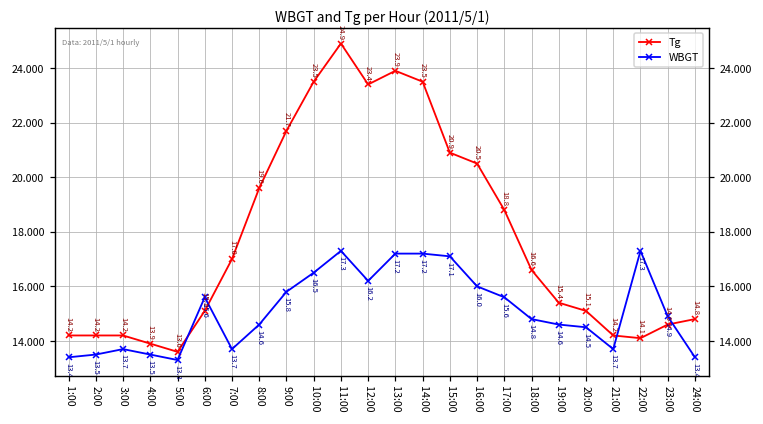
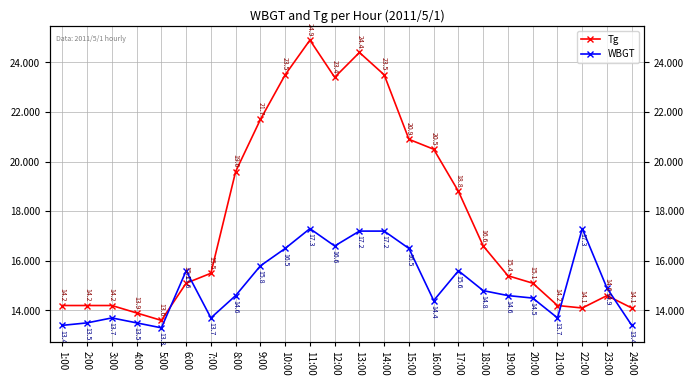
  {
    "Tg": {
      "1:00": 14.2,
      "2:00": 14.2,
      "3:00": 14.2,
      "4:00": 13.9,
      "5:00": 13.6,
-     "7:00": 17.0,
+     "7:00": 15.5,
      "8:00": 19.6,
      "9:00": 21.7,
      "10:00": 23.5,
      "11:00": 24.9,
      "12:00": 23.4,
-     "13:00": 23.9,
+     "13:00": 24.4,
      "14:00": 23.5,
      "15:00": 20.9,
      "16:00": 20.5,
      "17:00": 18.8,
      "18:00": 16.6,
      "19:00": 15.4,
      "20:00": 15.1,
      "21:00": 14.2,
      "22:00": 14.1,
-     "24:00": 14.8
+     "24:00": 14.1
    },
    "WBGT": {
      "1:00": 13.4,
      "2:00": 13.5,
      "3:00": 13.7,
      "4:00": 13.5,
      "5:00": 13.3,
      "7:00": 13.7,
      "8:00": 14.6,
      "9:00": 15.8,
      "10:00": 16.5,
      "11:00": 17.3,
-     "12:00": 16.2,
+     "12:00": 16.6,
      "13:00": 17.2,
      "14:00": 17.2,
-     "15:00": 17.1,
-     "16:00": 16.0,
+     "15:00": 16.5,
+     "16:00": 14.4,
      "17:00": 15.6,
      "18:00": 14.8,
      "19:00": 14.6,
      "20:00": 14.5,
      "21:00": 13.7,
      "22:00": 17.3,
      "24:00": 13.4
    }
  }
